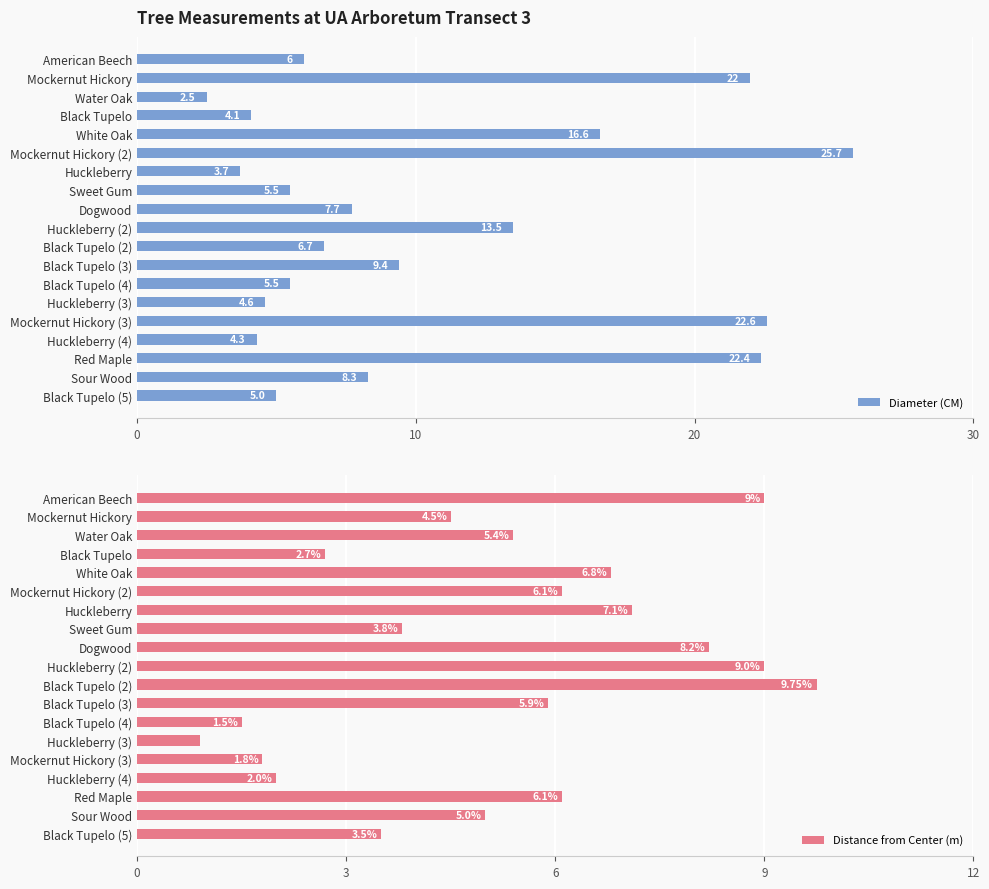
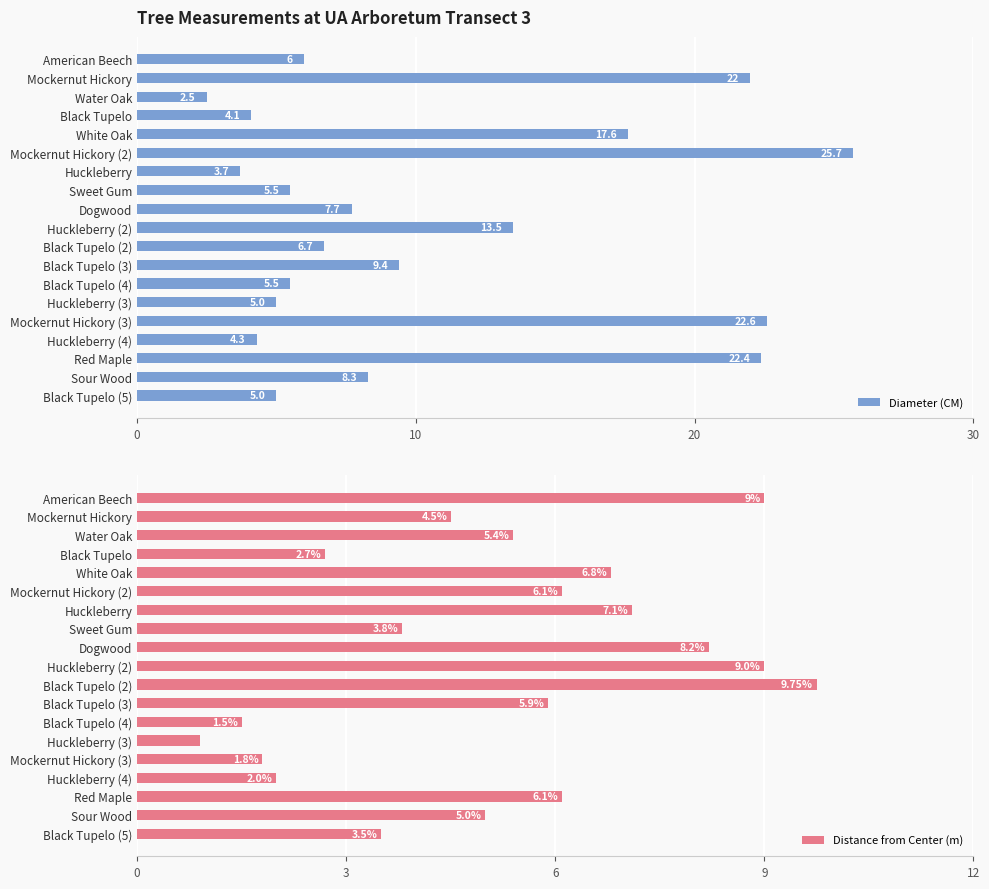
  {
    "Tree Measurements at UA Arboretum Transect 3": {
      "American Beech": 6,
      "Mockernut Hickory": 22,
      "Water Oak": 2.5,
      "Black Tupelo": 4.1,
-     "White Oak": 16.6,
+     "White Oak": 17.6,
      "Mockernut Hickory (2)": 25.7,
      "Huckleberry": 3.7,
      "Sweet Gum": 5.5,
      "Dogwood": 7.7,
      "Huckleberry (2)": 13.5,
      "Black Tupelo (2)": 6.7,
      "Black Tupelo (3)": 9.4,
      "Black Tupelo (4)": 5.5,
-     "Huckleberry (3)": 4.6,
+     "Huckleberry (3)": 5.0,
      "Mockernut Hickory (3)": 22.6,
      "Huckleberry (4)": 4.3,
      "Red Maple": 22.4,
      "Sour Wood": 8.3,
      "Black Tupelo (5)": 5.0
    }
  }
